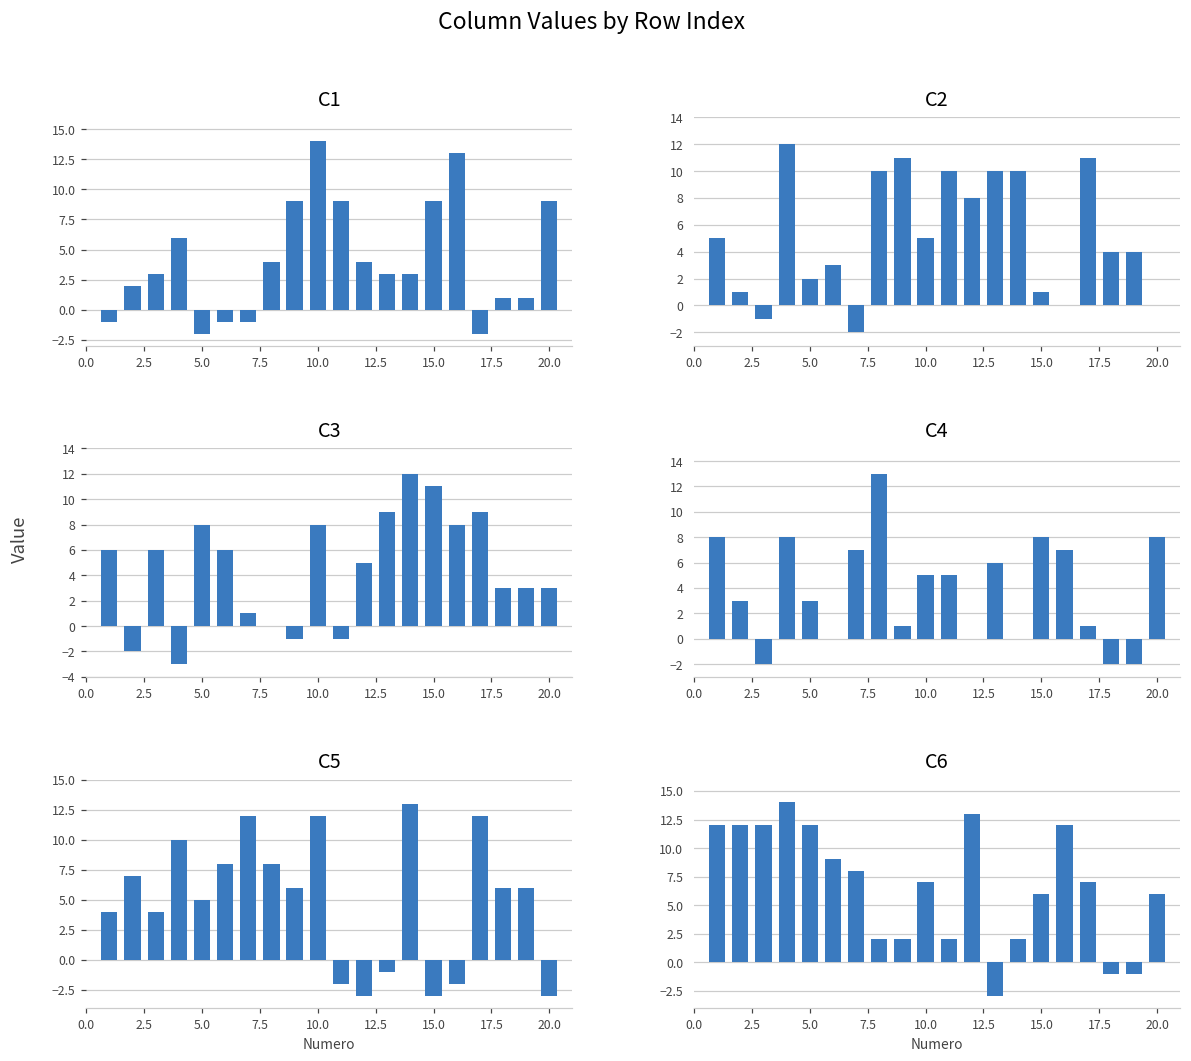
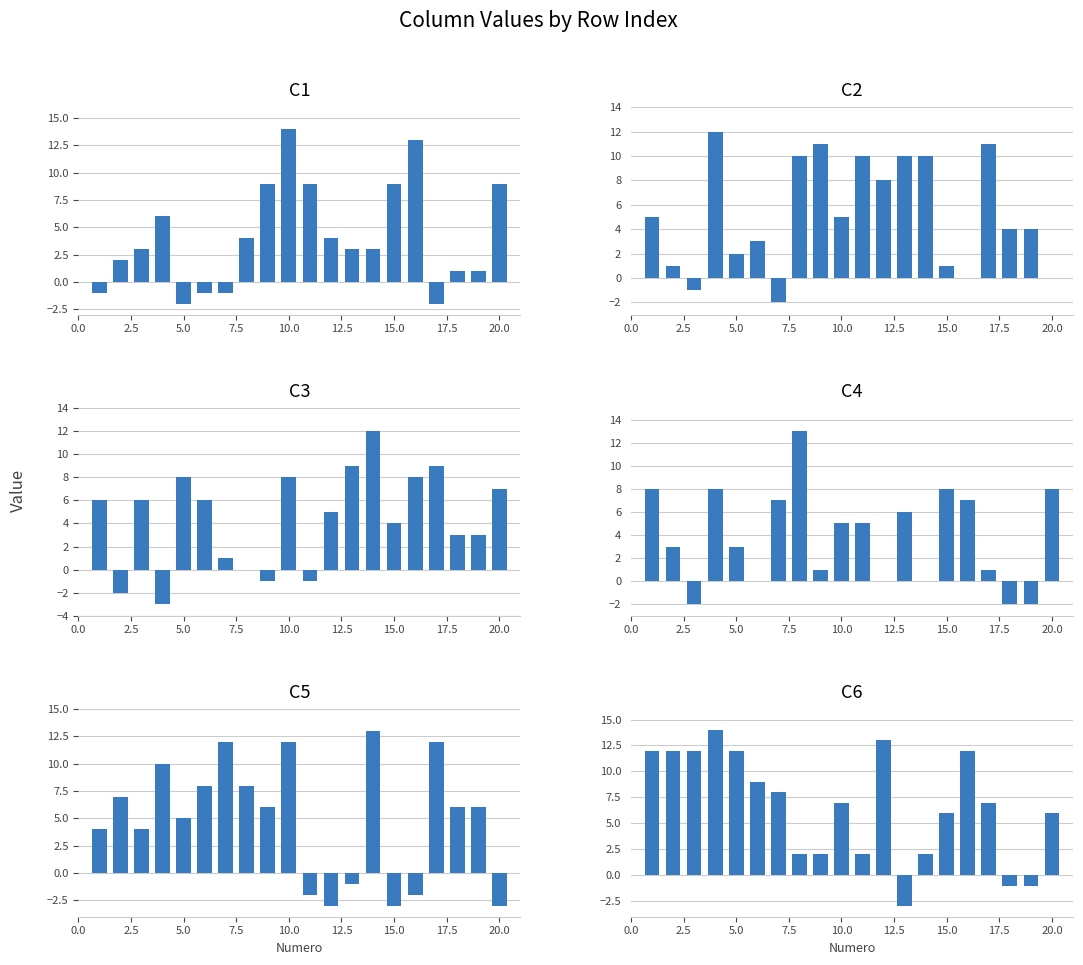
  {
    "C1": {
      "5.0": -2.0,
      "10.0": 14.0,
      "15.0": 9.0,
      "20.0": 9.0
    },
    "C2": {
      "5.0": 2.0,
      "10.0": 5.0,
      "15.0": 1.0,
      "20.0": 0.0
    },
    "C3": {
      "5.0": 8,
      "10.0": 8,
-     "15.0": 11,
-     "20.0": 3
+     "15.0": 4,
+     "20.0": 7
    },
    "C4": {
      "5.0": 3.0,
      "10.0": 5.0,
      "15.0": 8.0,
      "20.0": 8.0
    },
    "C5": {
      "5.0": 5.0,
      "10.0": 12.0,
      "15.0": -3.0,
      "20.0": -3.0
    },
    "C6": {
      "5.0": 12.0,
      "10.0": 7.0,
      "15.0": 6.0,
      "20.0": 6.0
    }
  }
